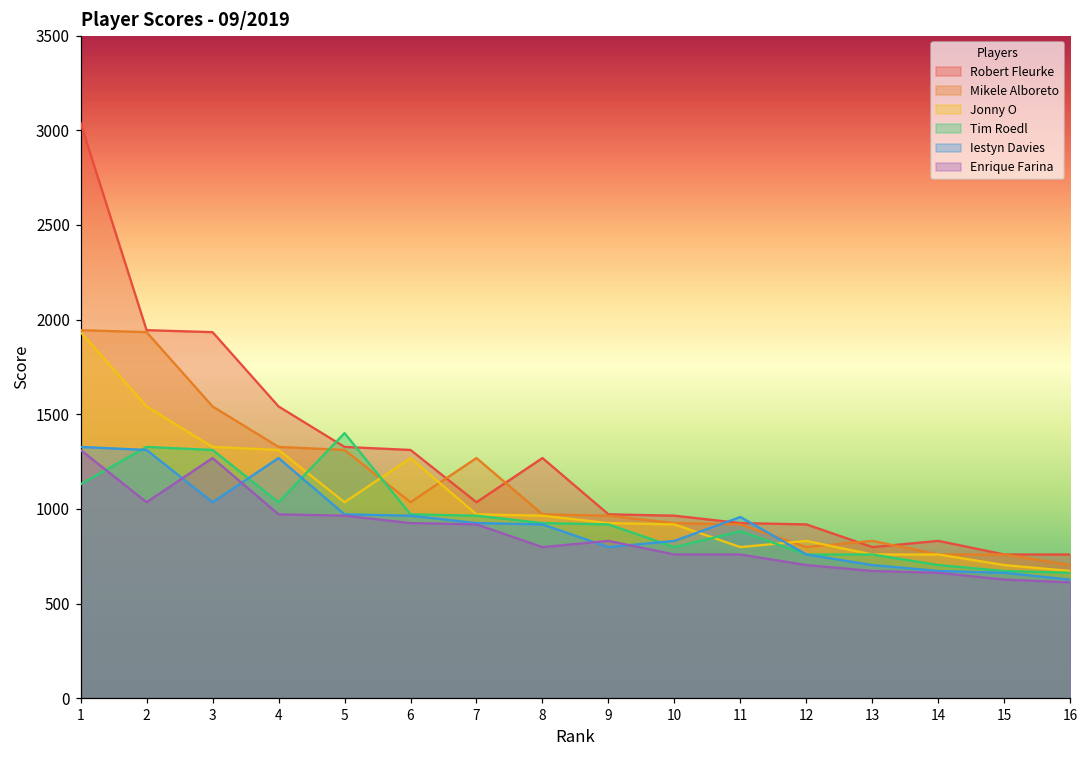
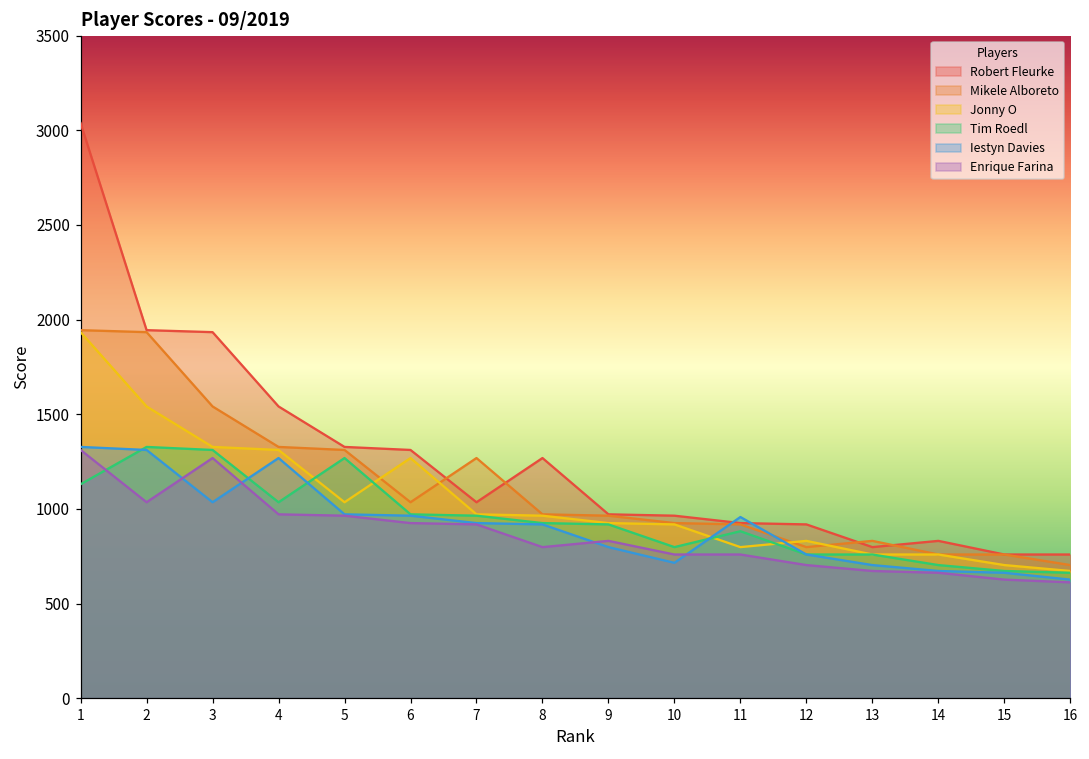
  {
    "Tim Roedl": {
      "1": 1130,
      "2": 1330,
      "3": 1310,
      "4": 1040,
-     "5": 1400,
+     "5": 1270,
      "10": 800,
      "11": 880,
      "14": 700
    },
    "Iestyn Davies": {
      "1": 1330,
      "2": 1310,
      "3": 1040,
      "4": 1270,
      "9": 800,
-     "10": 830,
+     "10": 720,
      "11": 960,
      "13": 700
    },
    "Enrique Farina": {
      "1": 1310,
      "2": 1040,
      "3": 1270,
      "4": 970,
      "6": 930,
      "8": 800,
      "9": 830,
      "10": 760,
      "11": 760,
      "12": 700,
      "13": 670,
      "15": 630
    }
  }
